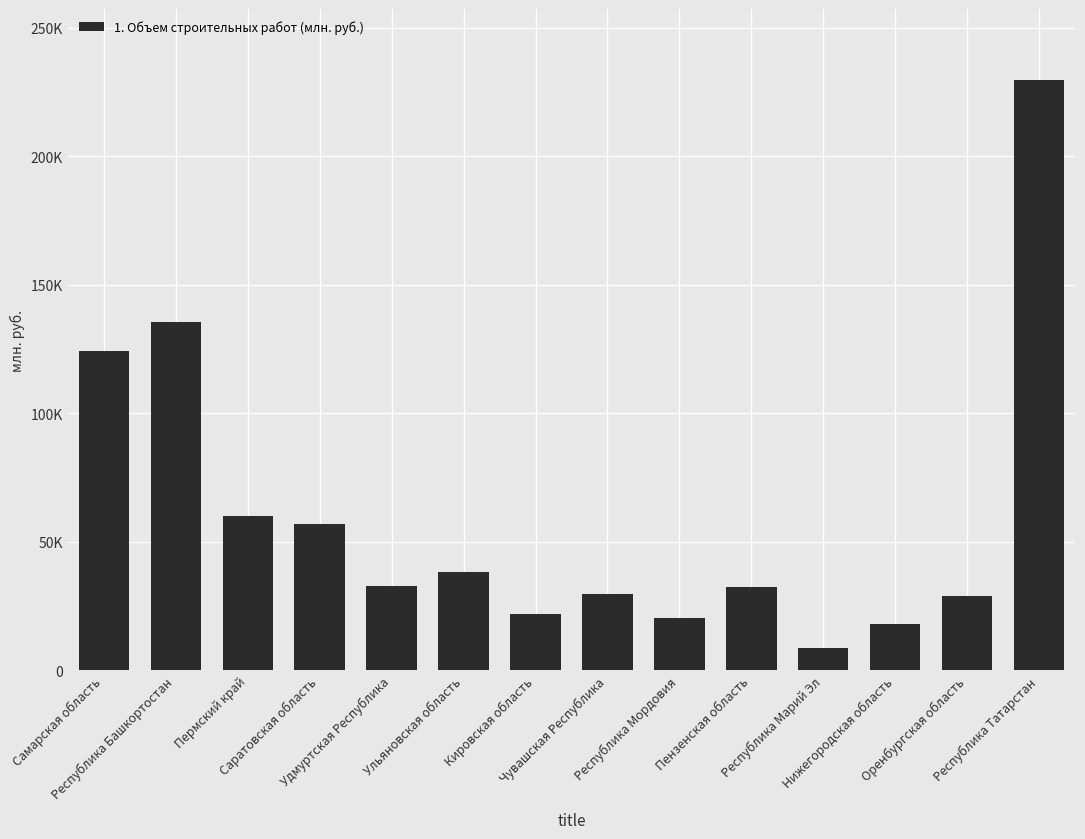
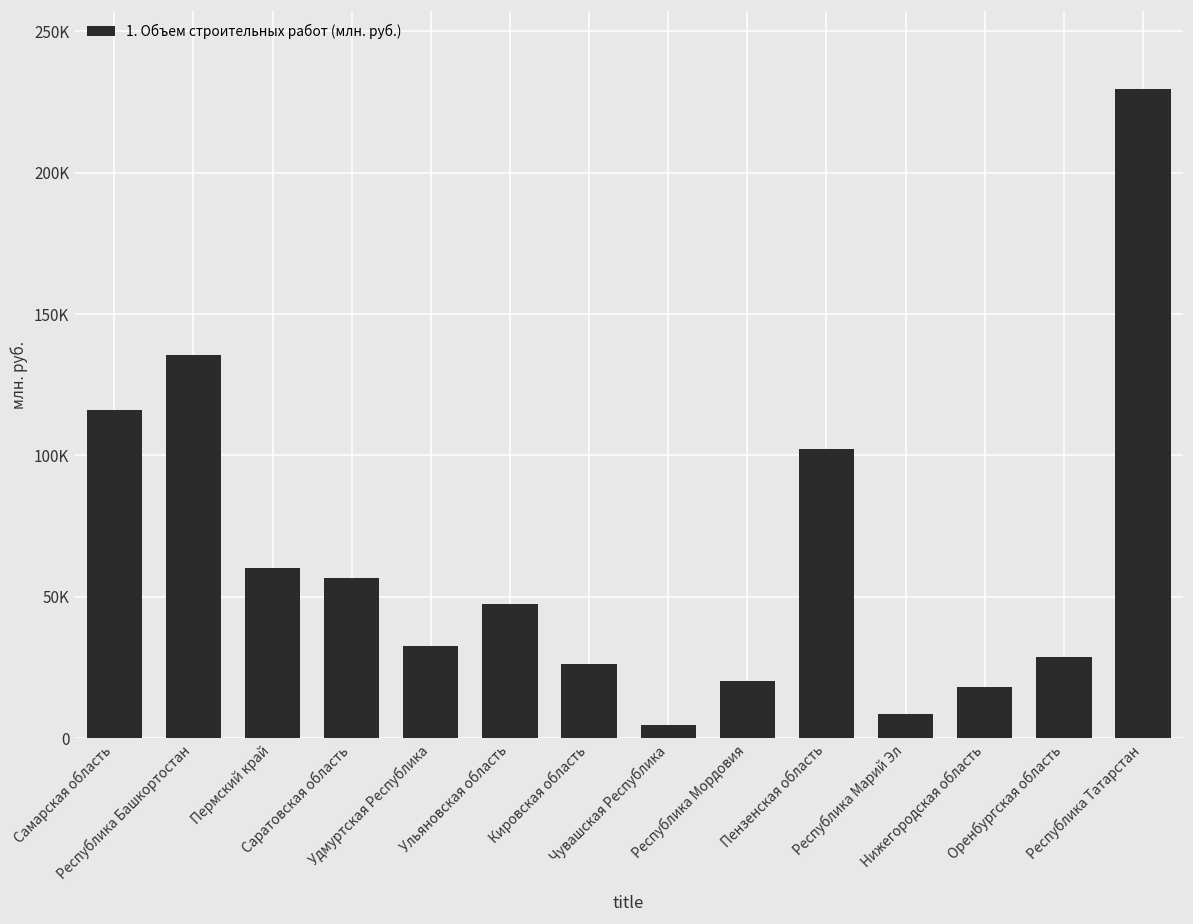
  {
-   "Самарская область": 124000,
+   "Самарская область": 116000,
    "Республика Башкортостан": 136000,
    "Пермский край": 60000,
    "Саратовская область": 57000,
    "Удмуртская Республика": 33000,
-   "Ульяновская область": 38000,
-   "Кировская область": 22000,
-   "Чувашская Республика": 30000,
+   "Ульяновская область": 48000,
+   "Кировская область": 26000,
+   "Чувашская Республика": 5000,
    "Республика Мордовия": 20000,
-   "Пензенская область": 32000,
+   "Пензенская область": 102000,
    "Республика Марий Эл": 8000,
    "Нижегородская область": 18000,
    "Оренбургская область": 29000,
    "Республика Татарстан": 230000
  }
